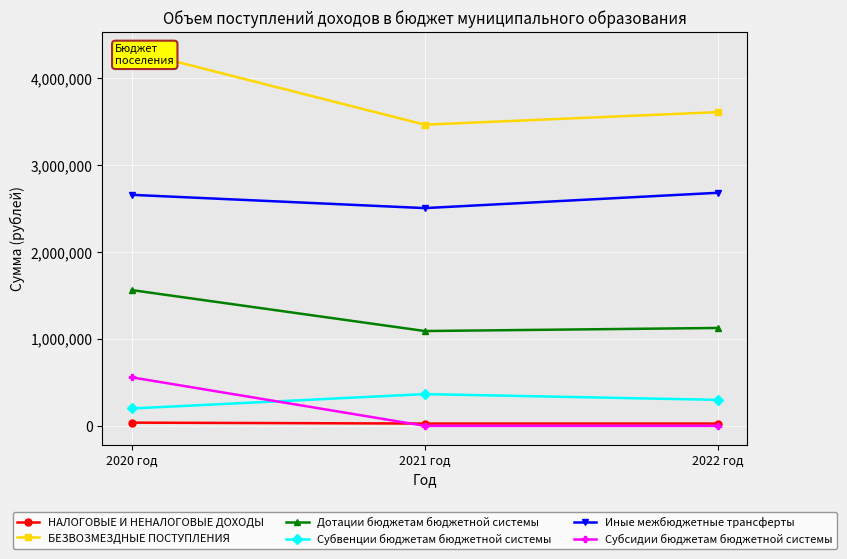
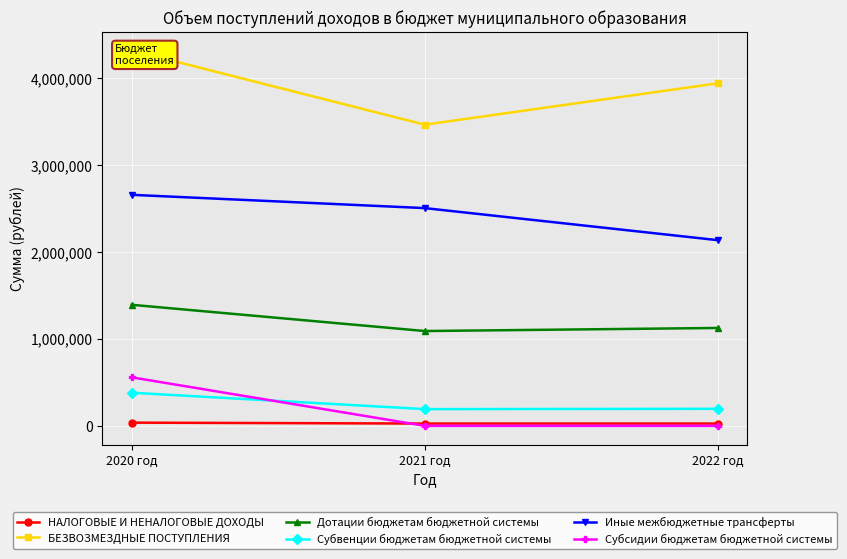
  {
    "НАЛОГОВЫЕ И НЕНАЛОГОВЫЕ ДОХОДЫ": {
      "2020 год": "0"
    },
    "БЕЗВОЗМЕЗДНЫЕ ПОСТУПЛЕНИЯ": {
      "2021 год": "3,500,000",
-     "2022 год": "3,600,000"
+     "2022 год": "3,900,000"
    },
    "Дотации бюджетам бюджетной системы": {
-     "2020 год": "1,600,000",
+     "2020 год": "1,400,000",
      "2021 год": "1,100,000",
      "2022 год": "1,100,000"
    },
    "Субвенции бюджетам бюджетной системы": {
-     "2020 год": "200,000",
-     "2021 год": "400,000",
-     "2022 год": "300,000"
+     "2020 год": "400,000",
+     "2021 год": "200,000",
+     "2022 год": "200,000"
    },
    "Иные межбюджетные трансферты": {
      "2020 год": "2,700,000",
      "2021 год": "2,500,000",
-     "2022 год": "2,700,000"
+     "2022 год": "2,100,000"
    },
    "Субсидии бюджетам бюджетной системы": {
      "2020 год": "600,000"
    }
  }
